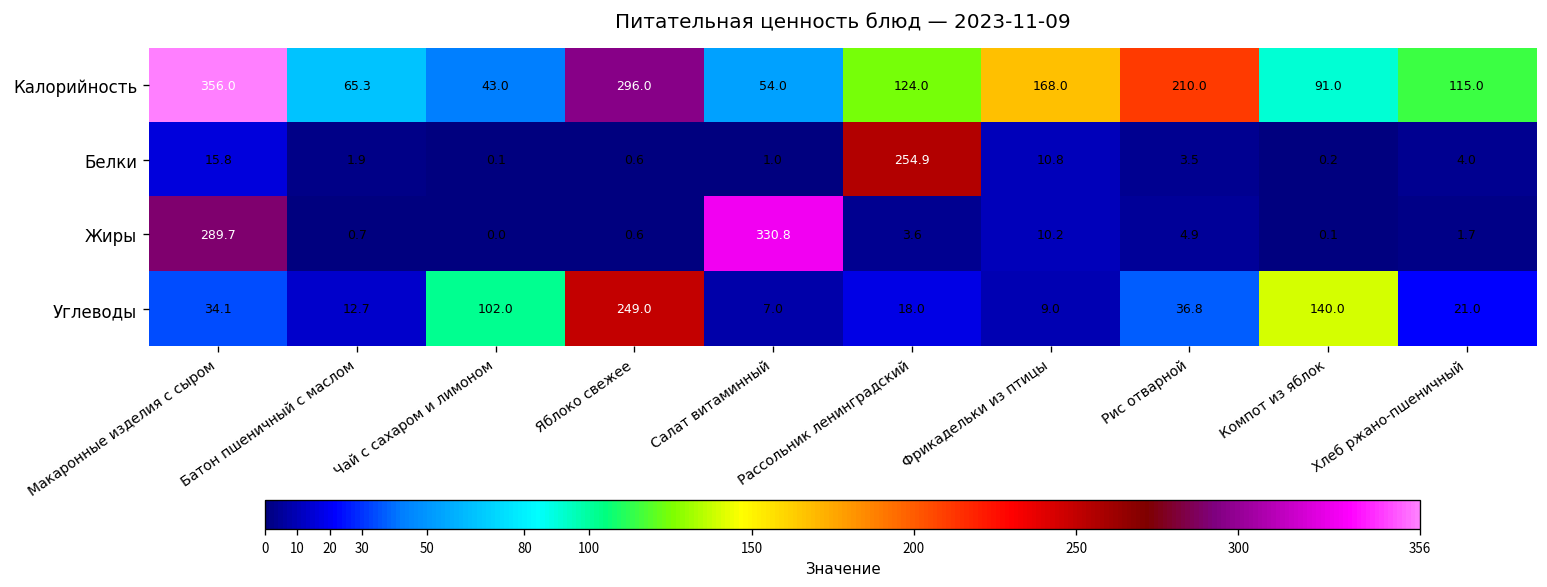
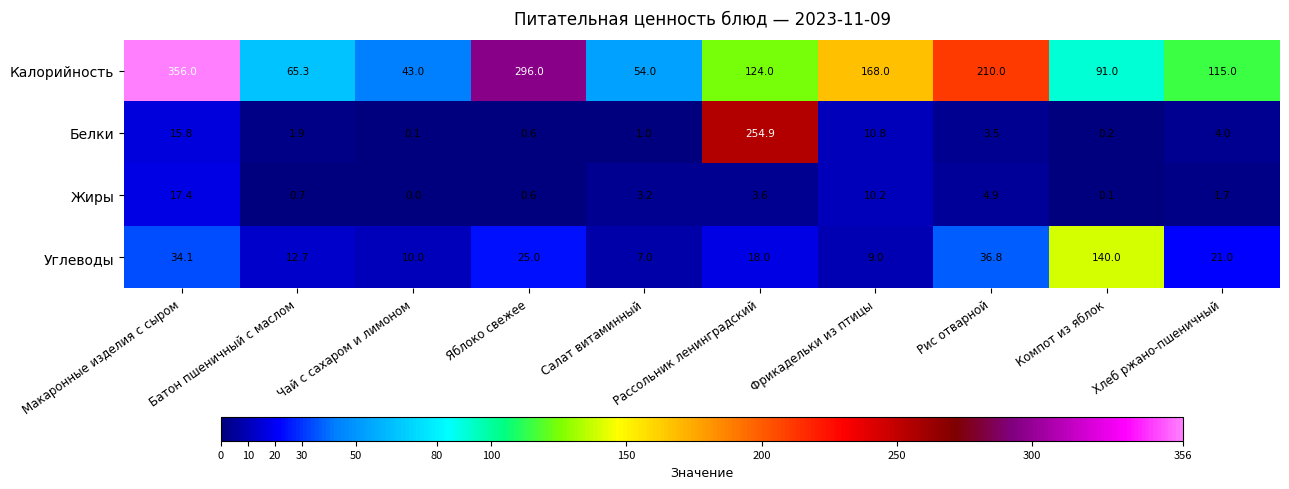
  {
    "Калорийность": {
      "Макаронные изделия с сыром": 356.0,
      "Батон пшеничный с маслом": 65.3,
      "Чай с сахаром и лимоном": 43.0,
      "Яблоко свежее": 296.0,
      "Салат витаминный": 54.0,
      "Рассольник ленинградский": 124.0,
      "Фрикадельки из птицы": 168.0,
      "Рис отварной": 210.0,
      "Компот из яблок": 91.0,
      "Хлеб ржано-пшеничный": 115.0
    },
    "Белки": {
      "Макаронные изделия с сыром": 15.8,
      "Батон пшеничный с маслом": 1.9,
      "Чай с сахаром и лимоном": 0.1,
      "Яблоко свежее": 0.6,
      "Салат витаминный": 1.0,
      "Рассольник ленинградский": 254.9,
      "Фрикадельки из птицы": 10.8,
      "Рис отварной": 3.5,
      "Компот из яблок": 0.2,
      "Хлеб ржано-пшеничный": 4.0
    },
    "Жиры": {
-     "Макаронные изделия с сыром": 289.7,
+     "Макаронные изделия с сыром": 17.4,
      "Батон пшеничный с маслом": 0.7,
      "Чай с сахаром и лимоном": 0.0,
      "Яблоко свежее": 0.6,
-     "Салат витаминный": 330.8,
+     "Салат витаминный": 3.2,
      "Рассольник ленинградский": 3.6,
      "Фрикадельки из птицы": 10.2,
      "Рис отварной": 4.9,
      "Компот из яблок": 0.1,
      "Хлеб ржано-пшеничный": 1.7
    },
    "Углеводы": {
      "Макаронные изделия с сыром": 34.1,
      "Батон пшеничный с маслом": 12.7,
-     "Чай с сахаром и лимоном": 102.0,
-     "Яблоко свежее": 249.0,
+     "Чай с сахаром и лимоном": 10.0,
+     "Яблоко свежее": 25.0,
      "Салат витаминный": 7.0,
      "Рассольник ленинградский": 18.0,
      "Фрикадельки из птицы": 9.0,
      "Рис отварной": 36.8,
      "Компот из яблок": 140.0,
      "Хлеб ржано-пшеничный": 21.0
    }
  }
